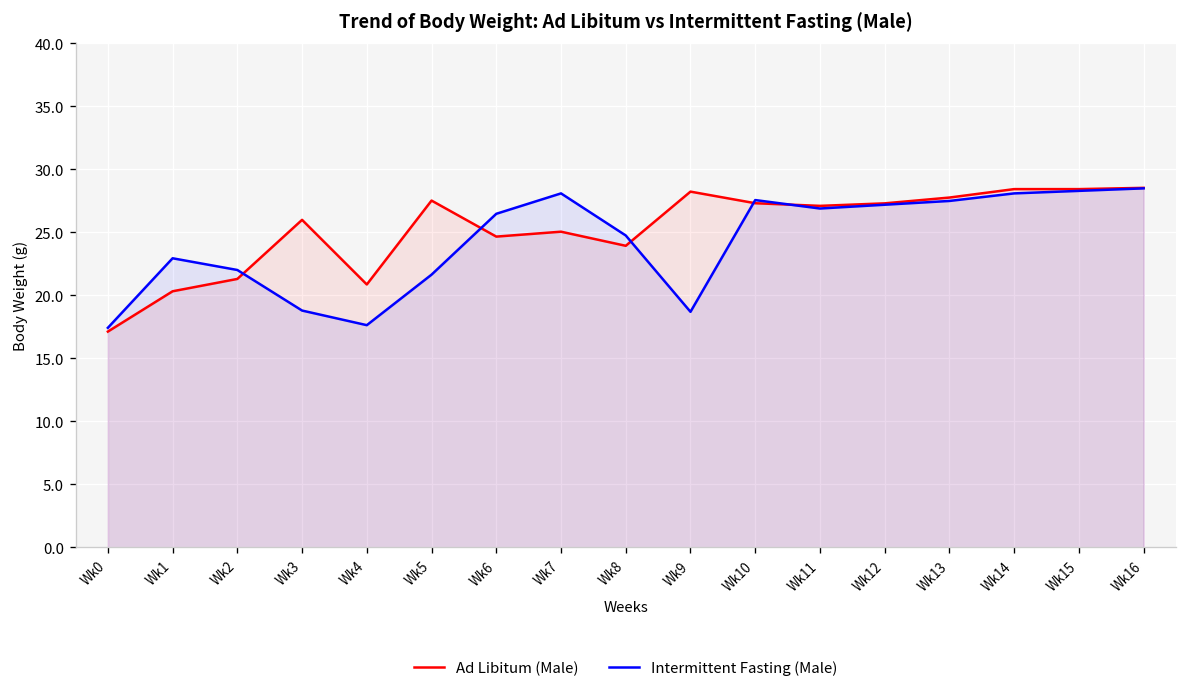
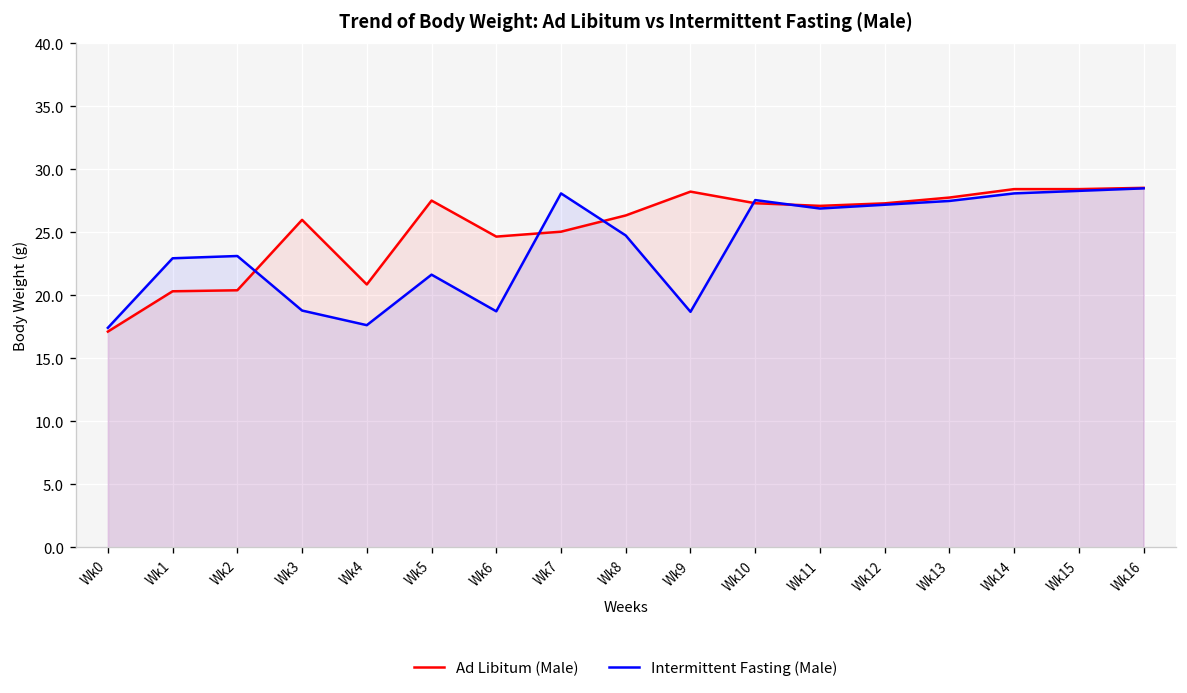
  {
    "Ad Libitum (Male)": {
      "Wk0": 17.1,
      "Wk1": 20.3,
-     "Wk2": 21.3,
+     "Wk2": 20.4,
      "Wk3": 26.0,
      "Wk4": 20.9,
      "Wk5": 27.5,
      "Wk6": 24.7,
      "Wk7": 25.1,
-     "Wk8": 23.9,
+     "Wk8": 26.4,
      "Wk9": 28.2,
      "Wk10": 27.3,
      "Wk13": 27.8,
      "Wk14": 28.4
    },
    "Intermittent Fasting (Male)": {
      "Wk0": 17.4,
      "Wk1": 23.0,
-     "Wk2": 22.0,
+     "Wk2": 23.1,
      "Wk3": 18.8,
      "Wk4": 17.6,
      "Wk5": 21.7,
-     "Wk6": 26.5,
+     "Wk6": 18.7,
      "Wk7": 28.1,
      "Wk8": 24.8,
      "Wk9": 18.7,
      "Wk10": 27.6,
      "Wk13": 27.5,
      "Wk14": 28.1
    }
  }
